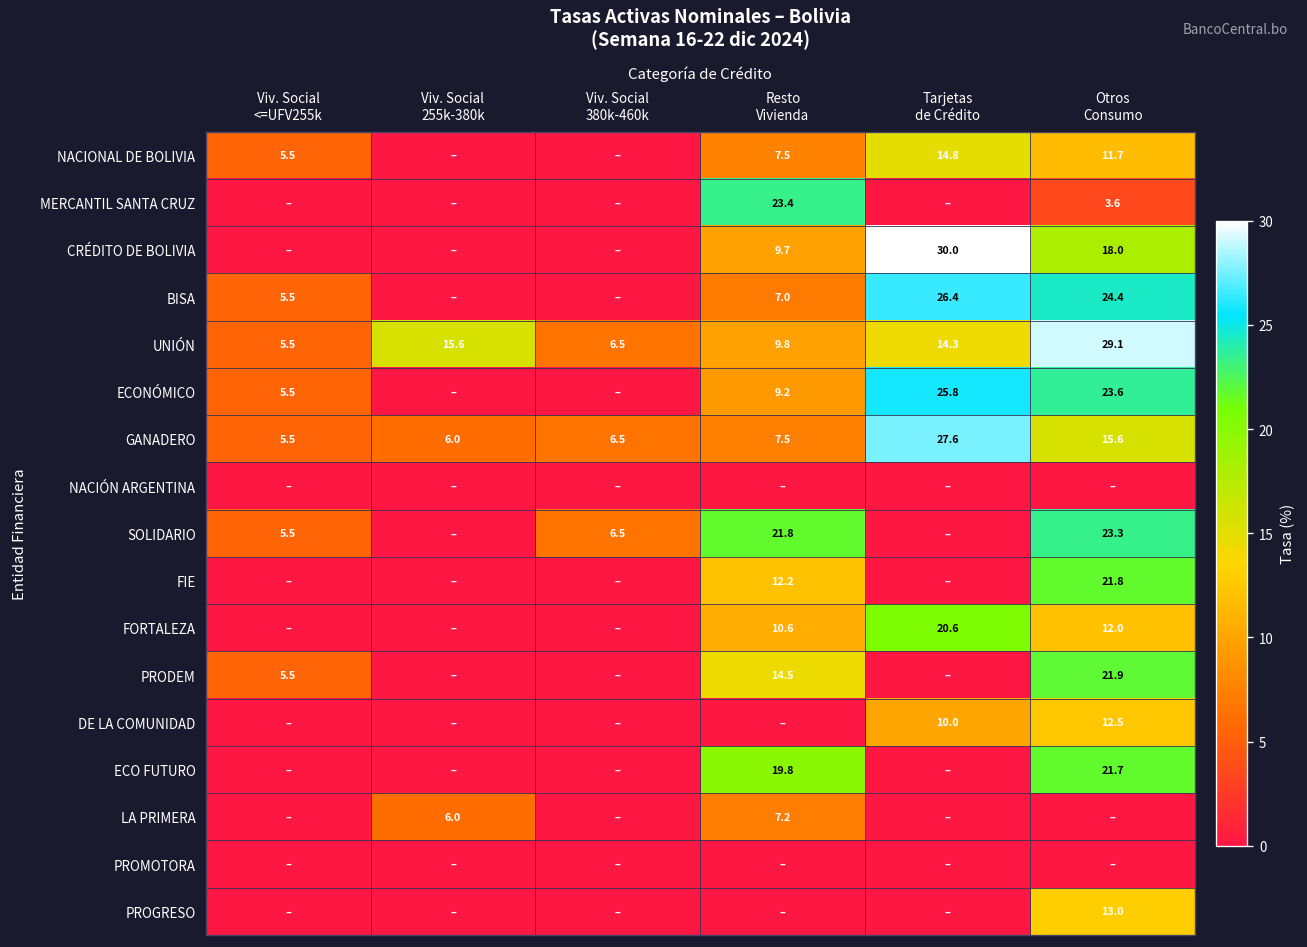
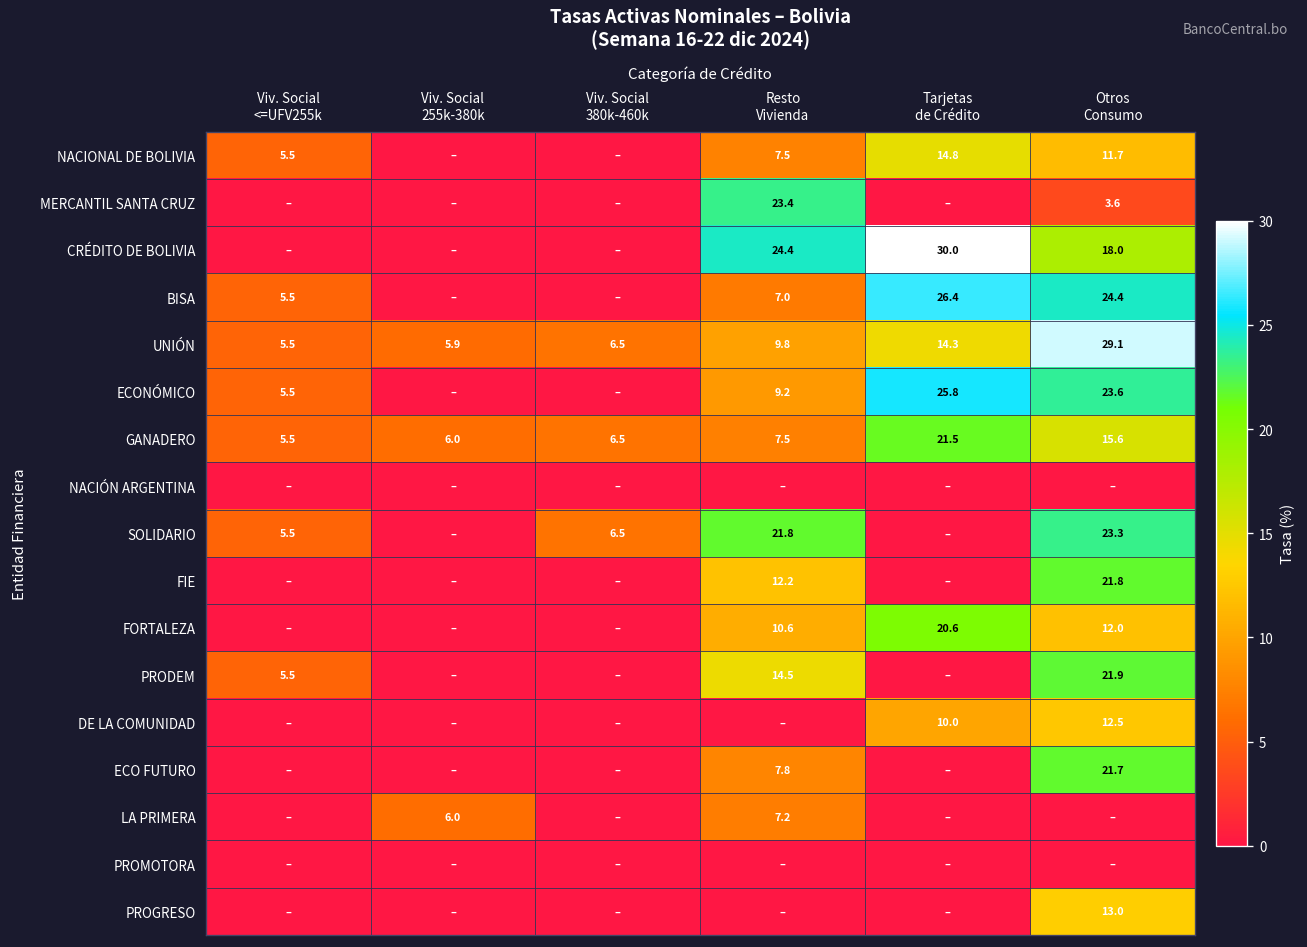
  {
    "NACIONAL DE BOLIVIA": {
      "Viv. Social <=UFV255k": 5.5,
      "Resto Vivienda": 7.5,
      "Tarjetas de Crédito": 14.8,
      "Otros Consumo": 11.7
    },
    "MERCANTIL SANTA CRUZ": {
      "Resto Vivienda": 23.4,
      "Otros Consumo": 3.6
    },
    "CRÉDITO DE BOLIVIA": {
-     "Resto Vivienda": 9.7,
+     "Resto Vivienda": 24.4,
      "Tarjetas de Crédito": 30.0,
      "Otros Consumo": 18.0
    },
    "BISA": {
      "Viv. Social <=UFV255k": 5.5,
      "Resto Vivienda": 7.0,
      "Tarjetas de Crédito": 26.4,
      "Otros Consumo": 24.4
    },
    "UNIÓN": {
      "Viv. Social <=UFV255k": 5.5,
-     "Viv. Social 255k-380k": 15.6,
+     "Viv. Social 255k-380k": 5.9,
      "Viv. Social 380k-460k": 6.5,
      "Resto Vivienda": 9.8,
      "Tarjetas de Crédito": 14.3,
      "Otros Consumo": 29.1
    },
    "ECONÓMICO": {
      "Viv. Social <=UFV255k": 5.5,
      "Resto Vivienda": 9.2,
      "Tarjetas de Crédito": 25.8,
      "Otros Consumo": 23.6
    },
    "GANADERO": {
      "Viv. Social <=UFV255k": 5.5,
      "Viv. Social 255k-380k": 6.0,
      "Viv. Social 380k-460k": 6.5,
      "Resto Vivienda": 7.5,
-     "Tarjetas de Crédito": 27.6,
+     "Tarjetas de Crédito": 21.5,
      "Otros Consumo": 15.6
    },
    "SOLIDARIO": {
      "Viv. Social <=UFV255k": 5.5,
      "Viv. Social 380k-460k": 6.5,
      "Resto Vivienda": 21.8,
      "Otros Consumo": 23.3
    },
    "FIE": {
      "Resto Vivienda": 12.2,
      "Otros Consumo": 21.8
    },
    "FORTALEZA": {
      "Resto Vivienda": 10.6,
      "Tarjetas de Crédito": 20.6,
      "Otros Consumo": 12.0
    },
    "PRODEM": {
      "Viv. Social <=UFV255k": 5.5,
      "Resto Vivienda": 14.5,
      "Otros Consumo": 21.9
    },
    "DE LA COMUNIDAD": {
      "Tarjetas de Crédito": 10.0,
      "Otros Consumo": 12.5
    },
    "ECO FUTURO": {
-     "Resto Vivienda": 19.8,
+     "Resto Vivienda": 7.8,
      "Otros Consumo": 21.7
    },
    "LA PRIMERA": {
      "Viv. Social 255k-380k": 6.0,
      "Resto Vivienda": 7.2
    },
    "PROGRESO": {
      "Otros Consumo": 13.0
    }
  }
